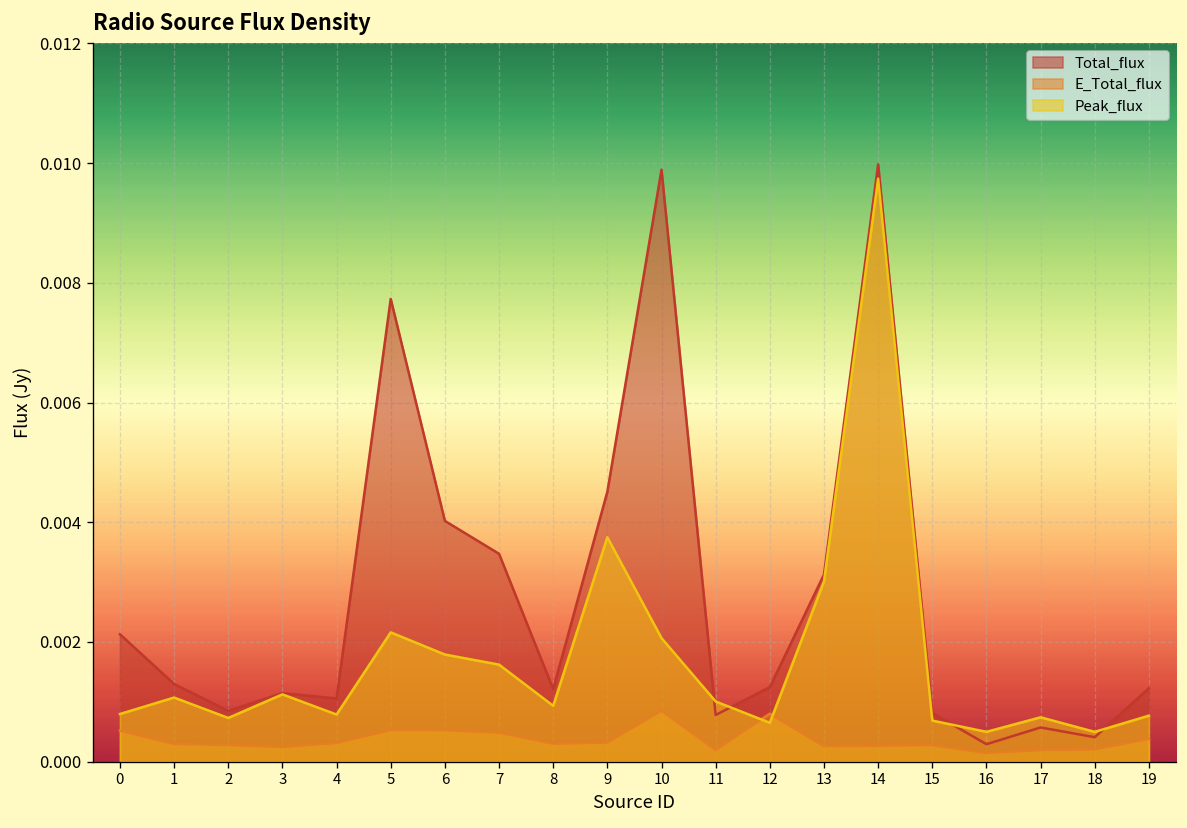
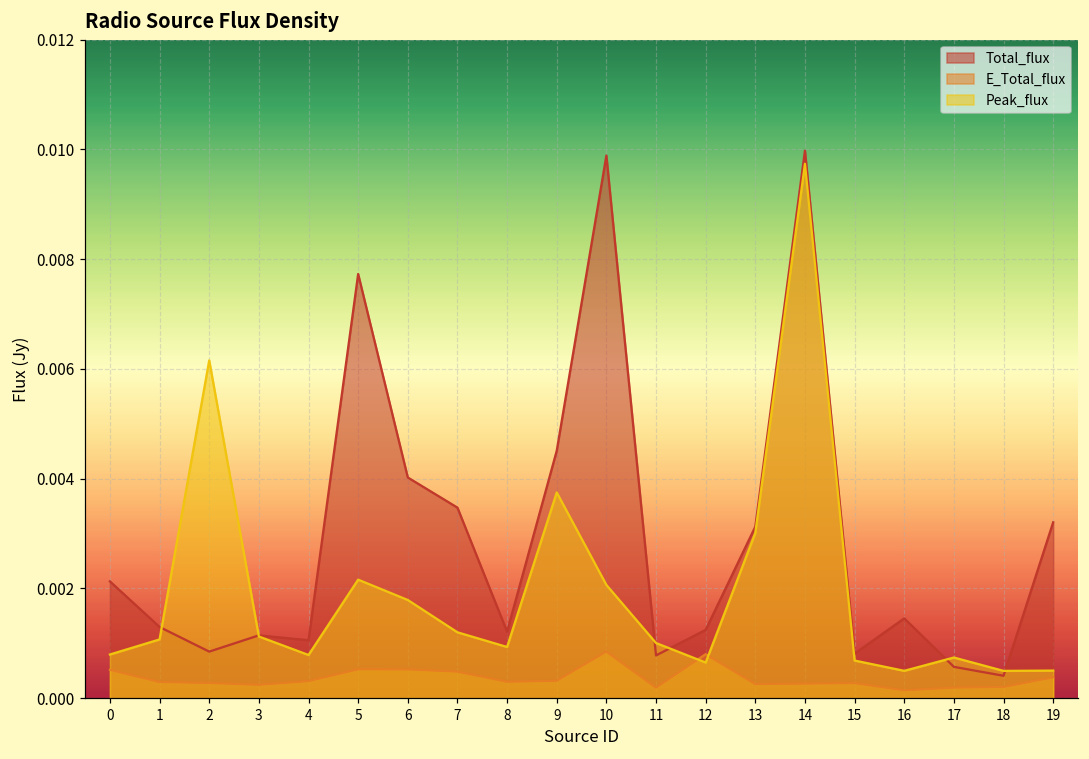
  {
    "Total_flux": {
      "0": 0.0021,
      "1": 0.0013,
      "2": 0.0008,
      "4": 0.0011,
      "5": 0.0077,
      "6": 0.0040,
      "7": 0.0035,
      "8": 0.0012,
      "9": 0.0045,
      "10": 0.0099,
      "11": 0.0008,
      "12": 0.0012,
      "13": 0.0031,
      "14": 0.0100,
      "15": 0.0008,
-     "16": 0.0003,
+     "16": 0.0015,
      "17": 0.0006,
      "18": 0.0004,
-     "19": 0.0012
+     "19": 0.0032
    },
    "E_Total_flux": {
      "0": 0.0005,
      "1": 0.0003,
      "2": 0.0003,
      "3": 0.0002,
      "4": 0.0003,
      "5": 0.0005,
      "6": 0.0005,
      "7": 0.0005,
      "8": 0.0003,
      "9": 0.0003,
      "10": 0.0009,
      "11": 0.0002,
      "12": 0.0008,
      "13": 0.0003,
      "14": 0.0003,
      "15": 0.0003,
      "16": 0.0001,
      "17": 0.0002,
      "18": 0.0002,
      "19": 0.0004
    },
    "Peak_flux": {
      "0": 0.0008,
      "1": 0.0011,
-     "2": 0.0007,
+     "2": 0.0062,
      "4": 0.0008,
      "5": 0.0022,
      "6": 0.0018,
-     "7": 0.0016,
+     "7": 0.0012,
      "8": 0.0009,
      "9": 0.0037,
      "10": 0.0021,
      "11": 0.0010,
      "12": 0.0006,
      "13": 0.0030,
      "14": 0.0097,
      "15": 0.0007,
      "16": 0.0005,
      "17": 0.0007,
      "18": 0.0005,
-     "19": 0.0008
+     "19": 0.0005
    }
  }
